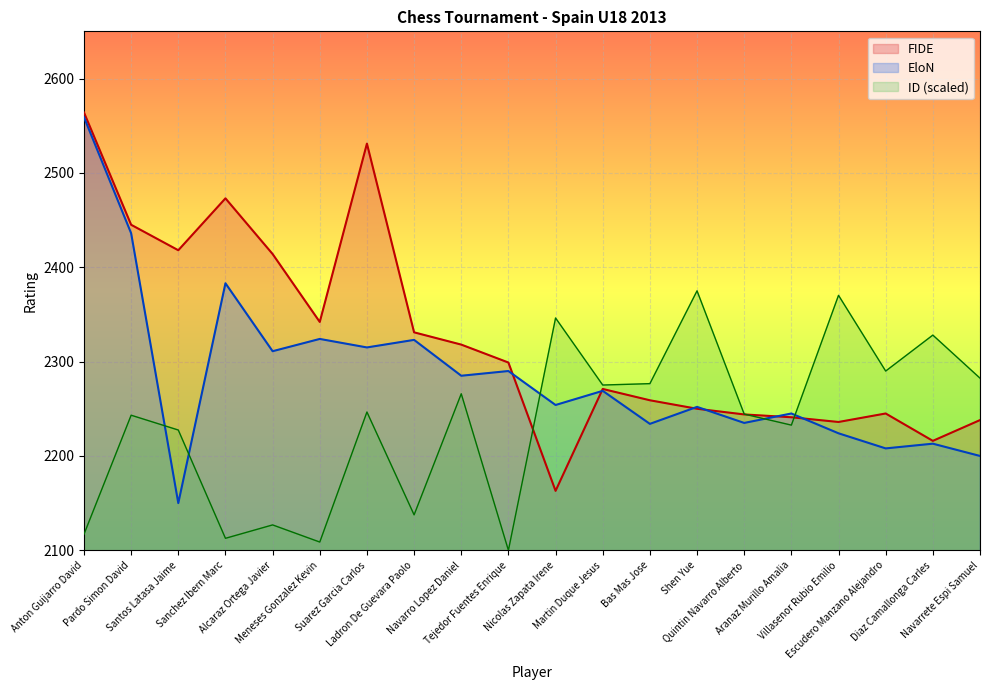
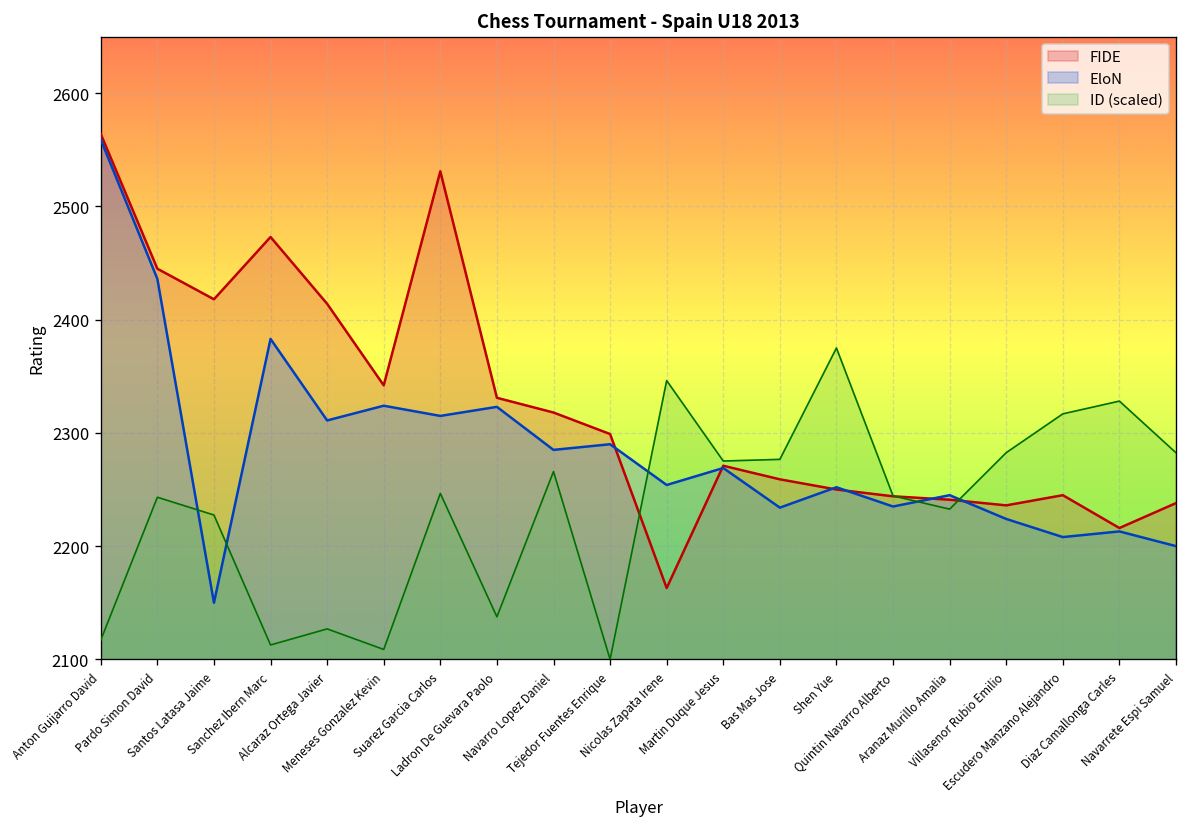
  {
    "FIDE": {
      "Anton Guijarro David": 2560,
      "Pardo Simon David": 2450,
      "Santos Latasa Jaime": 2420,
      "Sanchez Ibern Marc": 2470,
      "Alcaraz Ortega Javier": 2410,
      "Meneses Gonzalez Kevin": 2340,
      "Suarez Garcia Carlos": 2530,
      "Ladron De Guevara Paolo": 2330,
      "Navarro Lopez Daniel": 2320,
      "Tejedor Fuentes Enrique": 2300,
      "Nicolas Zapata Irene": 2160,
      "Bas Mas Jose": 2260,
      "Aranaz Murillo Amalia": 2240,
      "Villasenor Rubio Emilio": 2240,
      "Escudero Manzano Alejandro": 2250,
      "Diaz Camallonga Carles": 2220,
      "Navarrete Espi Samuel": 2240
    },
    "EloN": {
      "Anton Guijarro David": 2560,
      "Pardo Simon David": 2440,
      "Santos Latasa Jaime": 2150,
      "Sanchez Ibern Marc": 2380,
      "Alcaraz Ortega Javier": 2310,
      "Meneses Gonzalez Kevin": 2320,
      "Suarez Garcia Carlos": 2320,
      "Ladron De Guevara Paolo": 2320,
      "Navarro Lopez Daniel": 2290,
      "Tejedor Fuentes Enrique": 2290,
      "Nicolas Zapata Irene": 2250,
      "Bas Mas Jose": 2230,
      "Quintin Navarro Alberto": 2240,
      "Aranaz Murillo Amalia": 2250,
      "Villasenor Rubio Emilio": 2220,
      "Escudero Manzano Alejandro": 2210,
      "Diaz Camallonga Carles": 2210,
      "Navarrete Espi Samuel": 2200
    },
    "ID (scaled)": {
      "Anton Guijarro David": 2120,
      "Pardo Simon David": 2240,
      "Santos Latasa Jaime": 2230,
      "Sanchez Ibern Marc": 2110,
      "Alcaraz Ortega Javier": 2130,
      "Meneses Gonzalez Kevin": 2110,
      "Suarez Garcia Carlos": 2250,
      "Ladron De Guevara Paolo": 2140,
      "Navarro Lopez Daniel": 2270,
      "Tejedor Fuentes Enrique": 2100,
      "Nicolas Zapata Irene": 2350,
      "Martin Duque Jesus": 2280,
      "Bas Mas Jose": 2280,
      "Shen Yue": 2380,
      "Aranaz Murillo Amalia": 2230,
-     "Villasenor Rubio Emilio": 2370,
-     "Escudero Manzano Alejandro": 2290,
+     "Villasenor Rubio Emilio": 2280,
+     "Escudero Manzano Alejandro": 2320,
      "Diaz Camallonga Carles": 2330,
      "Navarrete Espi Samuel": 2280
    }
  }
